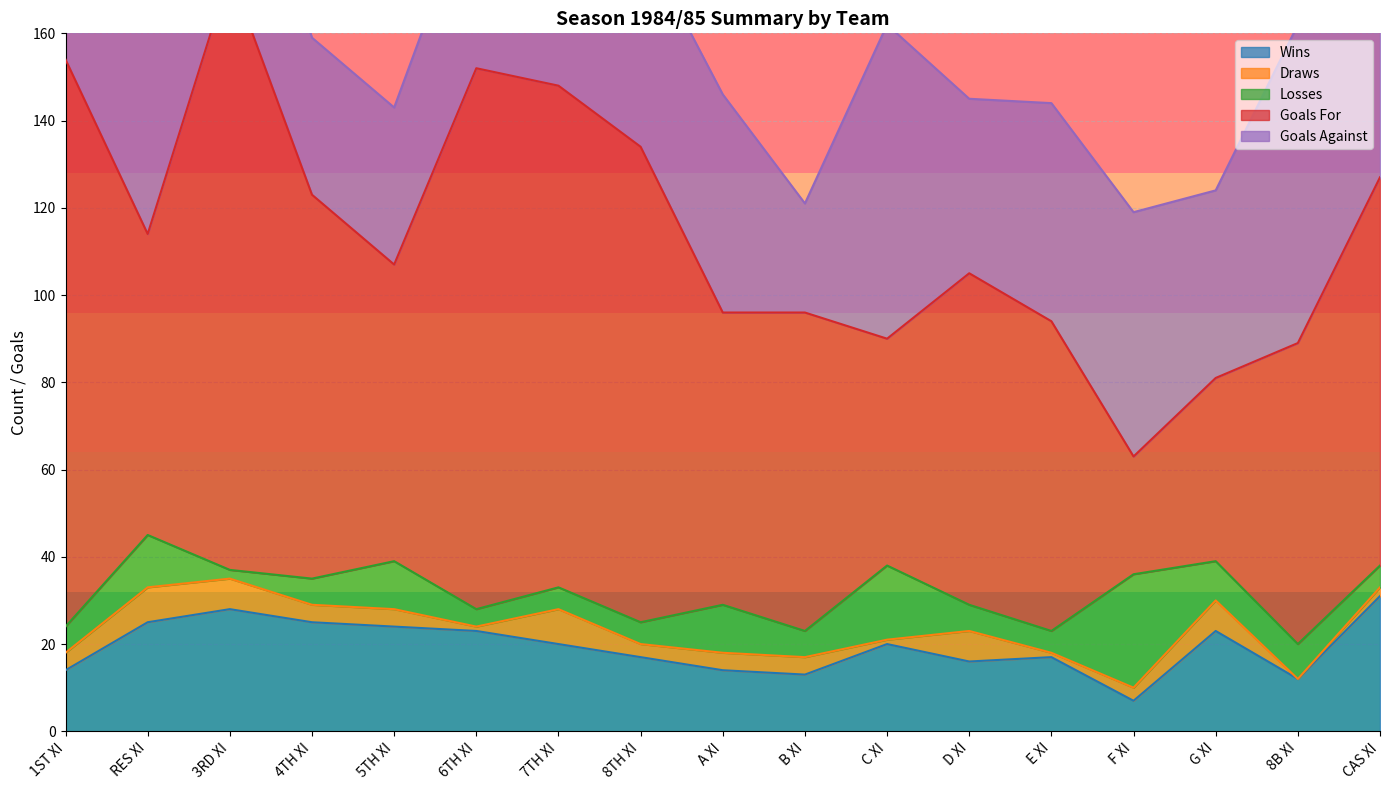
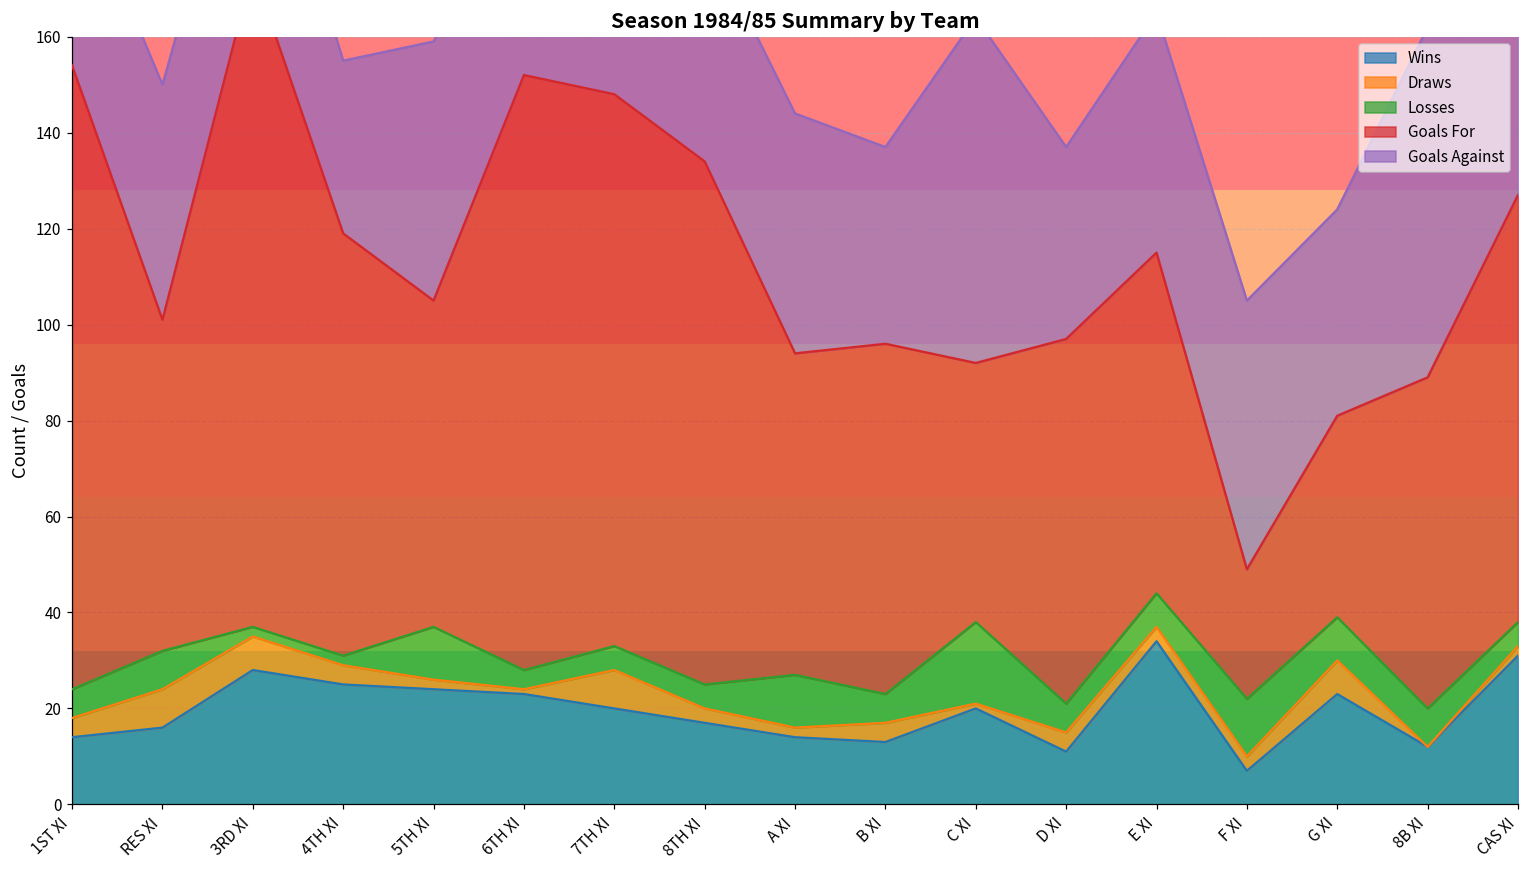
  {
    "Wins": {
      "1ST XI": 14,
-     "RES XI": 25,
+     "RES XI": 16,
      "3RD XI": 28,
      "4TH XI": 25,
      "5TH XI": 24,
      "6TH XI": 23,
      "7TH XI": 20,
      "8TH XI": 17,
      "A XI": 14,
      "B XI": 13,
      "C XI": 20,
-     "D XI": 16,
-     "E XI": 17,
+     "D XI": 11,
+     "E XI": 34,
      "F XI": 7,
      "G XI": 23,
      "CAS XI": 31
    },
    "Draws": {
      "1ST XI": 4,
      "RES XI": 8,
      "3RD XI": 7,
      "4TH XI": 4,
-     "5TH XI": 4,
+     "5TH XI": 2,
      "6TH XI": 1,
      "7TH XI": 8,
      "8TH XI": 3,
-     "A XI": 4,
+     "A XI": 2,
      "B XI": 4,
      "C XI": 1,
-     "D XI": 7,
-     "E XI": 1,
+     "D XI": 4,
+     "E XI": 3,
      "F XI": 3,
      "G XI": 7,
      "CAS XI": 2
    },
    "Losses": {
      "1ST XI": 6,
-     "RES XI": 12,
+     "RES XI": 8,
      "3RD XI": 2,
-     "4TH XI": 6,
+     "4TH XI": 2,
      "5TH XI": 11,
      "6TH XI": 4,
      "7TH XI": 5,
      "8TH XI": 5,
      "A XI": 11,
      "B XI": 6,
      "C XI": 17,
      "D XI": 6,
-     "E XI": 5,
-     "F XI": 26,
+     "E XI": 7,
+     "F XI": 12,
      "G XI": 9,
      "8B XI": 8,
      "CAS XI": 5
    },
    "Goals For": {
      "1ST XI": 130,
      "RES XI": 69,
      "4TH XI": 88,
      "5TH XI": 68,
      "6TH XI": 124,
      "7TH XI": 115,
      "8TH XI": 109,
      "A XI": 67,
      "B XI": 73,
-     "C XI": 52,
+     "C XI": 54,
      "D XI": 76,
      "E XI": 71,
      "F XI": 27,
      "G XI": 42,
      "8B XI": 69,
      "CAS XI": 89
    },
    "Goals Against": {
      "4TH XI": 36,
-     "5TH XI": 36,
+     "5TH XI": 54,
      "A XI": 50,
-     "B XI": 25,
+     "B XI": 41,
      "D XI": 40,
      "F XI": 56,
      "G XI": 43
    }
  }
